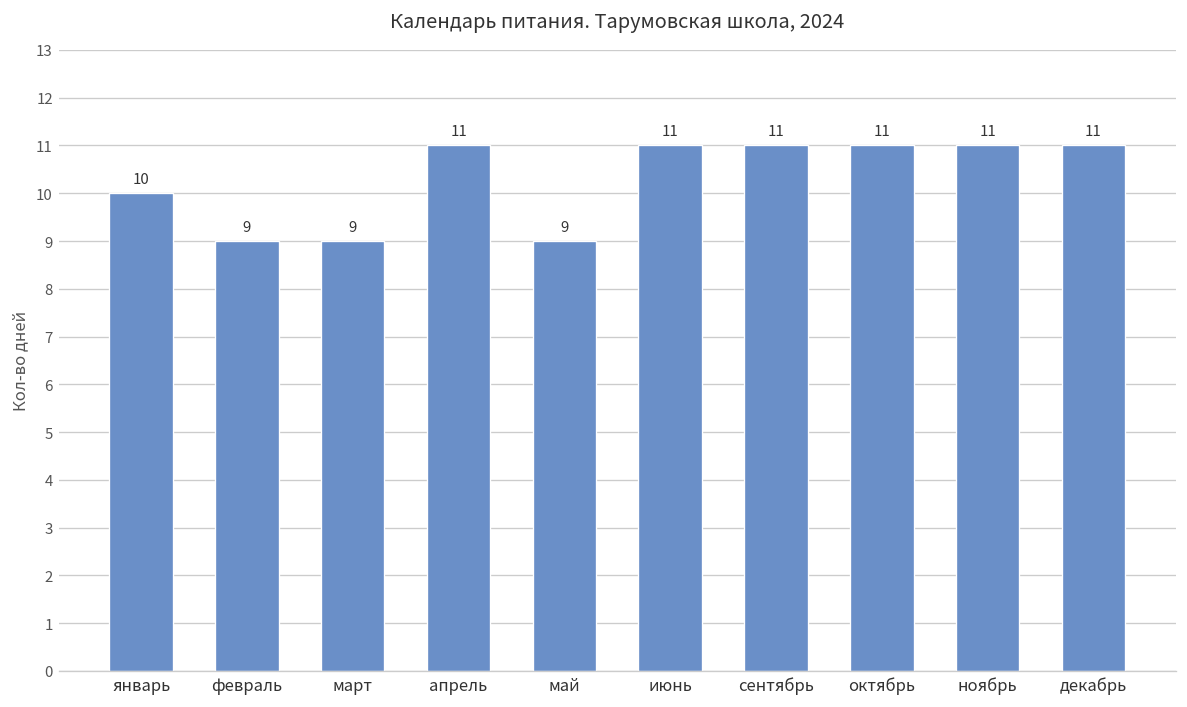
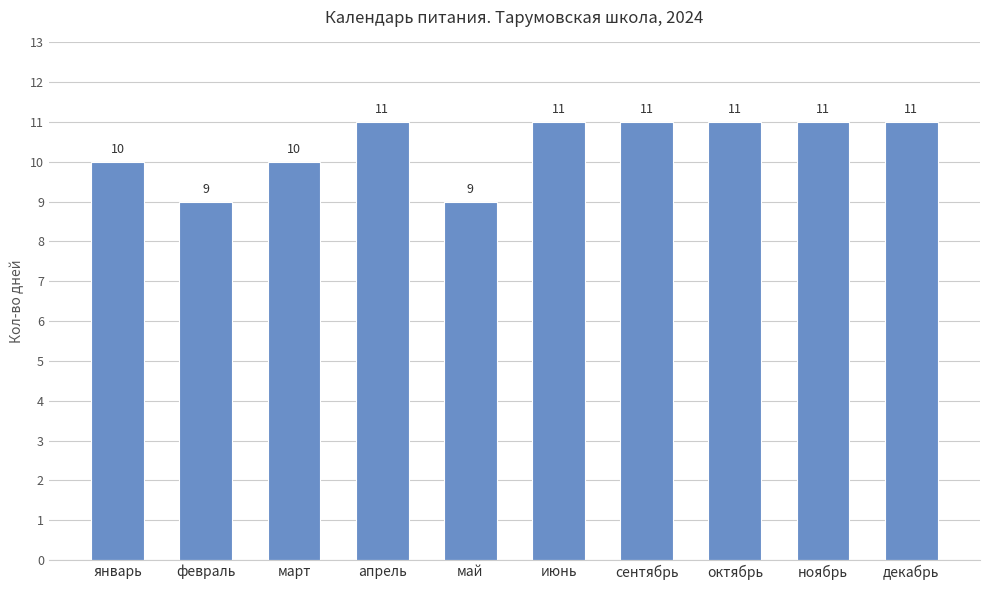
  {
    "январь": 10,
    "февраль": 9,
-   "март": 9,
+   "март": 10,
    "апрель": 11,
    "май": 9,
    "июнь": 11,
    "сентябрь": 11,
    "октябрь": 11,
    "ноябрь": 11,
    "декабрь": 11
  }
